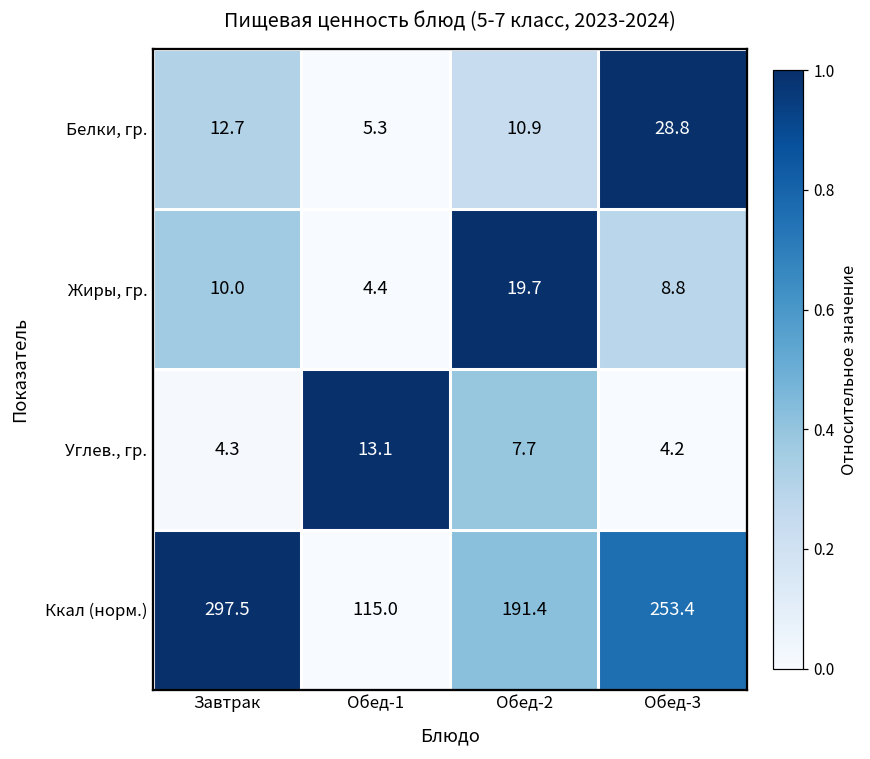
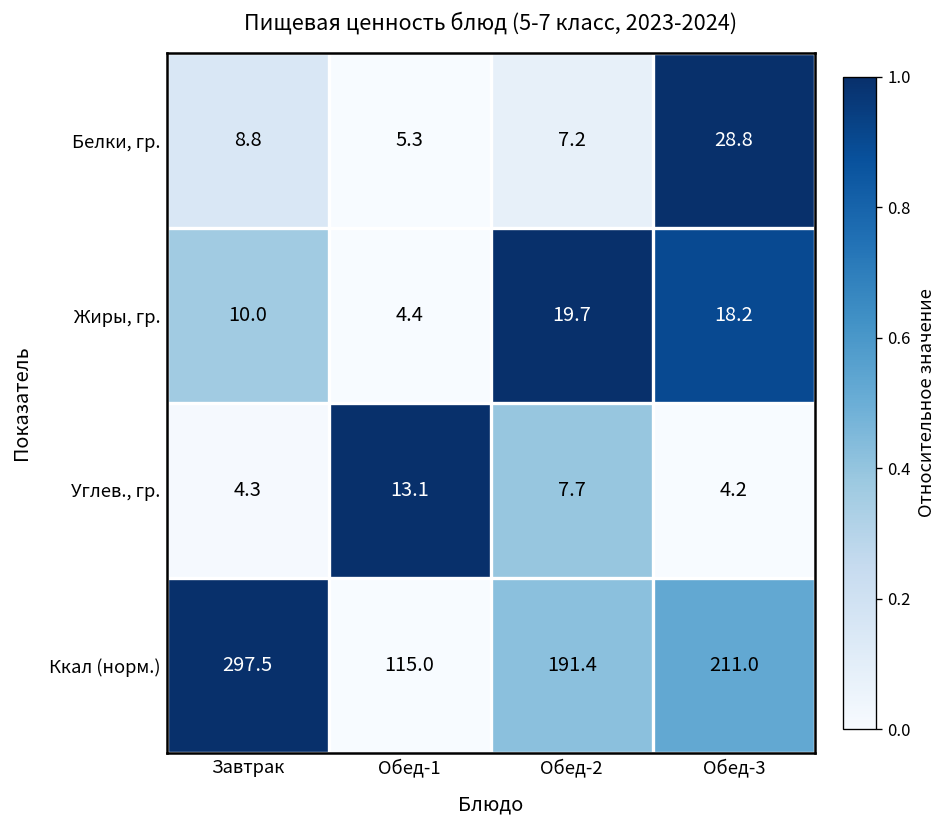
  {
    "Белки, гр.": {
-     "Завтрак": 12.7,
+     "Завтрак": 8.8,
      "Обед-1": 5.3,
-     "Обед-2": 10.9,
+     "Обед-2": 7.2,
      "Обед-3": 28.8
    },
    "Жиры, гр.": {
      "Завтрак": 10.0,
      "Обед-1": 4.4,
      "Обед-2": 19.7,
-     "Обед-3": 8.8
+     "Обед-3": 18.2
    },
    "Углев., гр.": {
      "Завтрак": 4.3,
      "Обед-1": 13.1,
      "Обед-2": 7.7,
      "Обед-3": 4.2
    },
    "Ккал (норм.)": {
      "Завтрак": 297.5,
      "Обед-1": 115.0,
      "Обед-2": 191.4,
-     "Обед-3": 253.4
+     "Обед-3": 211.0
    }
  }
